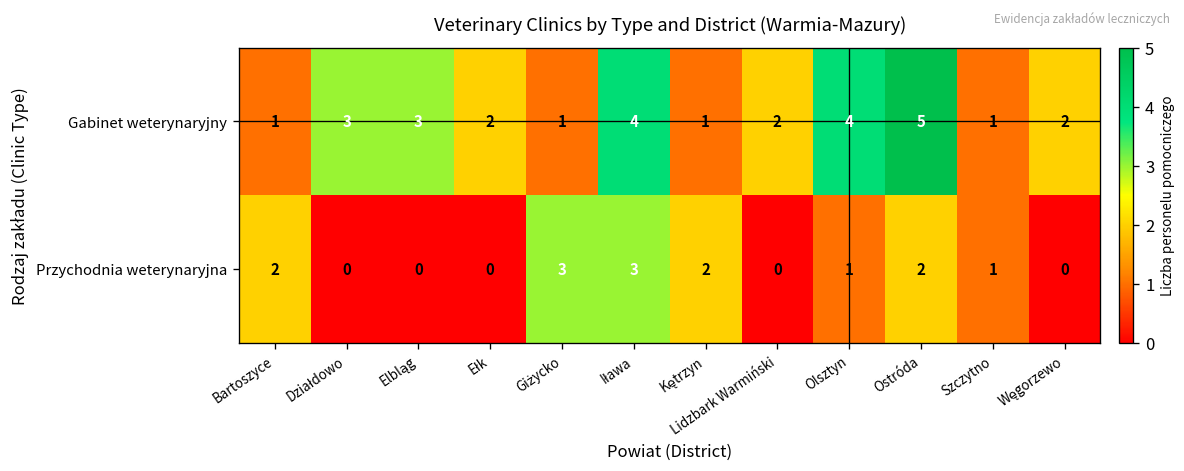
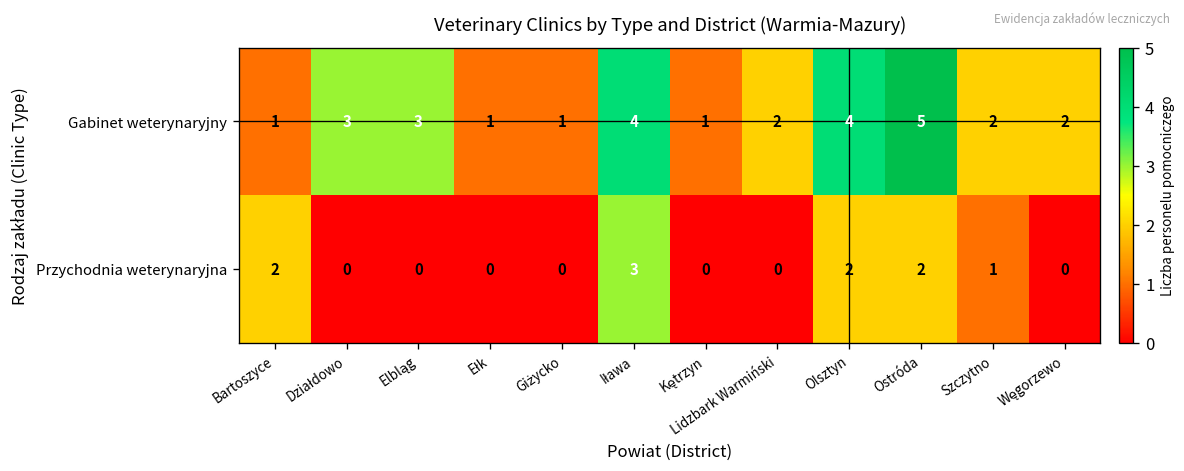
  {
    "Gabinet weterynaryjny": {
      "Bartoszyce": 1,
      "Działdowo": 3,
      "Elbląg": 3,
-     "Ełk": 2,
+     "Ełk": 1,
      "Giżycko": 1,
      "Iława": 4,
      "Kętrzyn": 1,
      "Lidzbark Warmiński": 2,
      "Olsztyn": 4,
      "Ostróda": 5,
-     "Szczytno": 1,
+     "Szczytno": 2,
      "Węgorzewo": 2
    },
    "Przychodnia weterynaryjna": {
      "Bartoszyce": 2,
      "Działdowo": 0,
      "Elbląg": 0,
      "Ełk": 0,
-     "Giżycko": 3,
+     "Giżycko": 0,
      "Iława": 3,
-     "Kętrzyn": 2,
+     "Kętrzyn": 0,
      "Lidzbark Warmiński": 0,
-     "Olsztyn": 1,
+     "Olsztyn": 2,
      "Ostróda": 2,
      "Szczytno": 1,
      "Węgorzewo": 0
    }
  }
